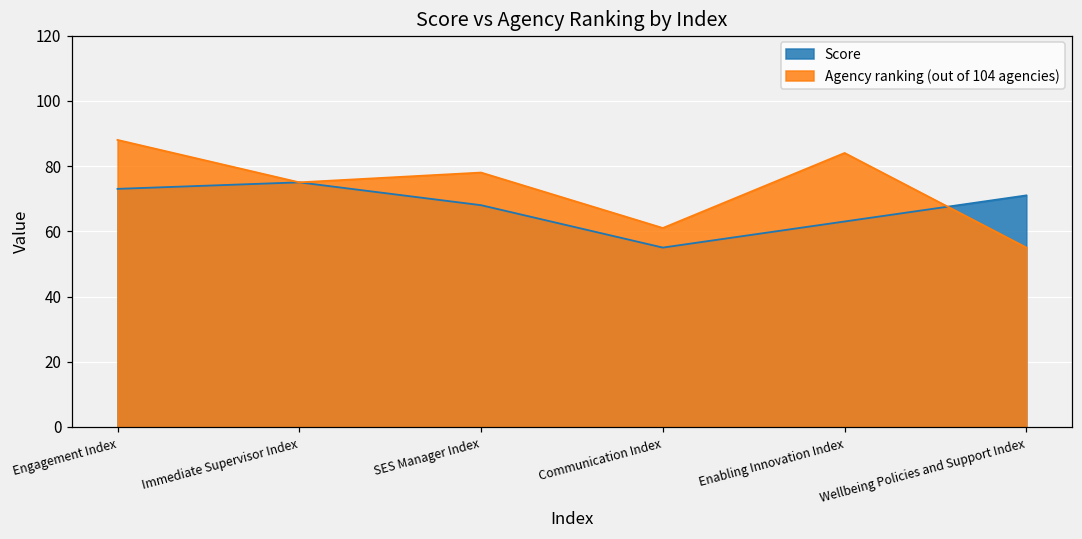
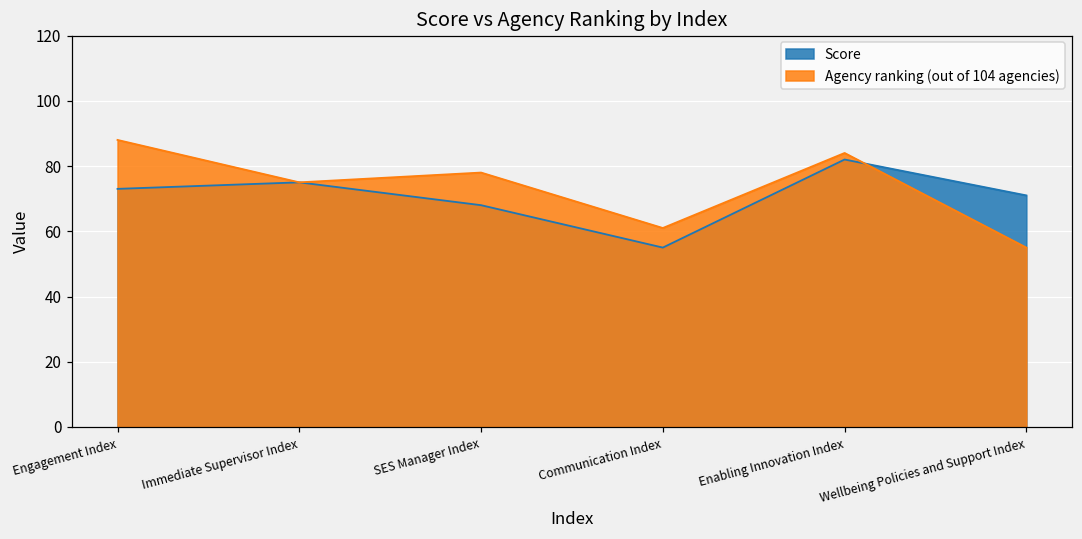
  {
    "Score": {
      "Engagement Index": 73,
      "SES Manager Index": 68,
      "Communication Index": 55,
-     "Enabling Innovation Index": 63,
+     "Enabling Innovation Index": 82,
      "Wellbeing Policies and Support Index": 71
    },
    "Agency ranking (out of 104 agencies)": {
      "Engagement Index": 88,
      "SES Manager Index": 78,
      "Communication Index": 61,
      "Enabling Innovation Index": 84,
      "Wellbeing Policies and Support Index": 55
    }
  }
